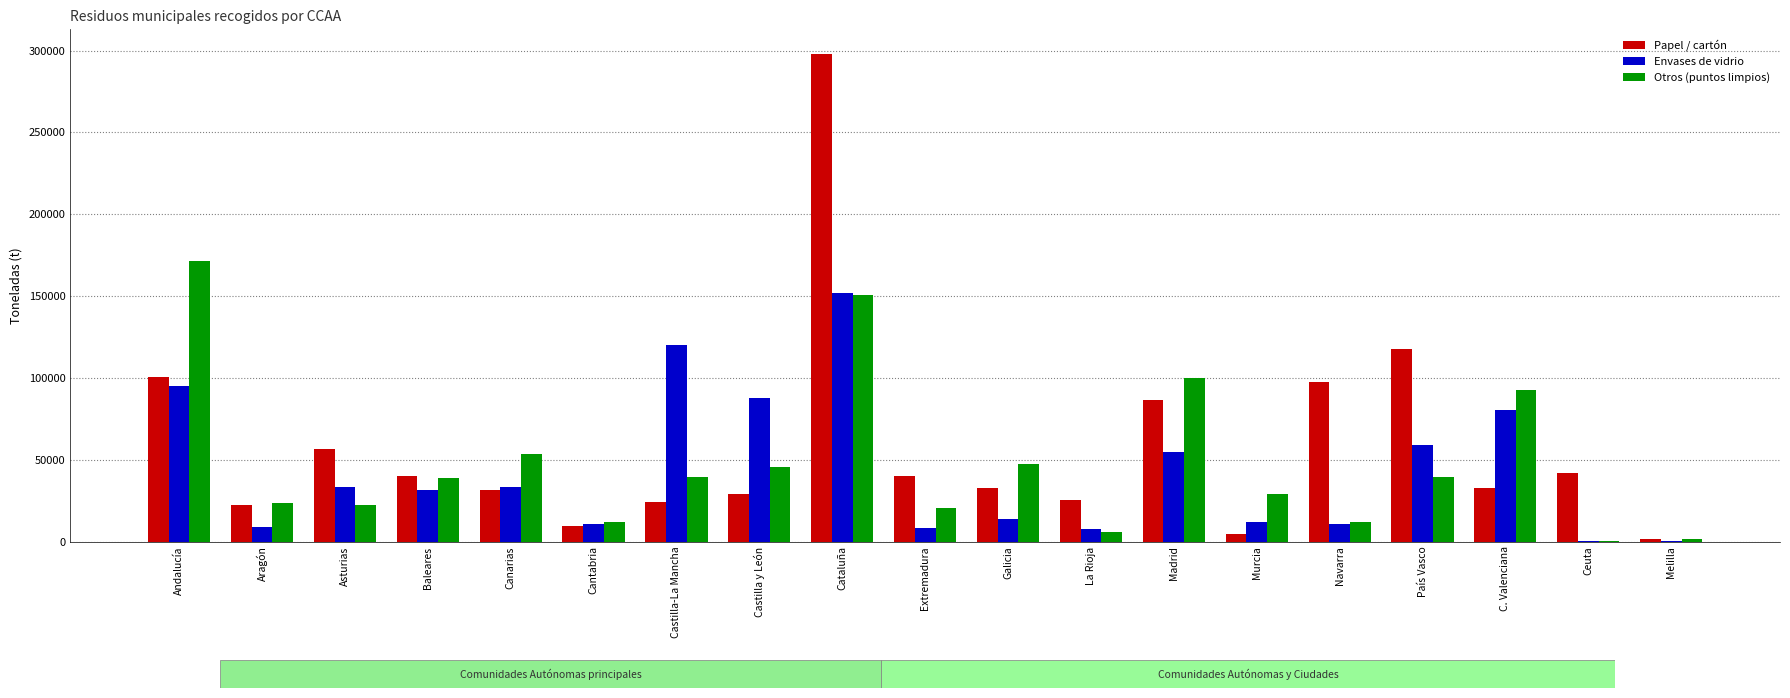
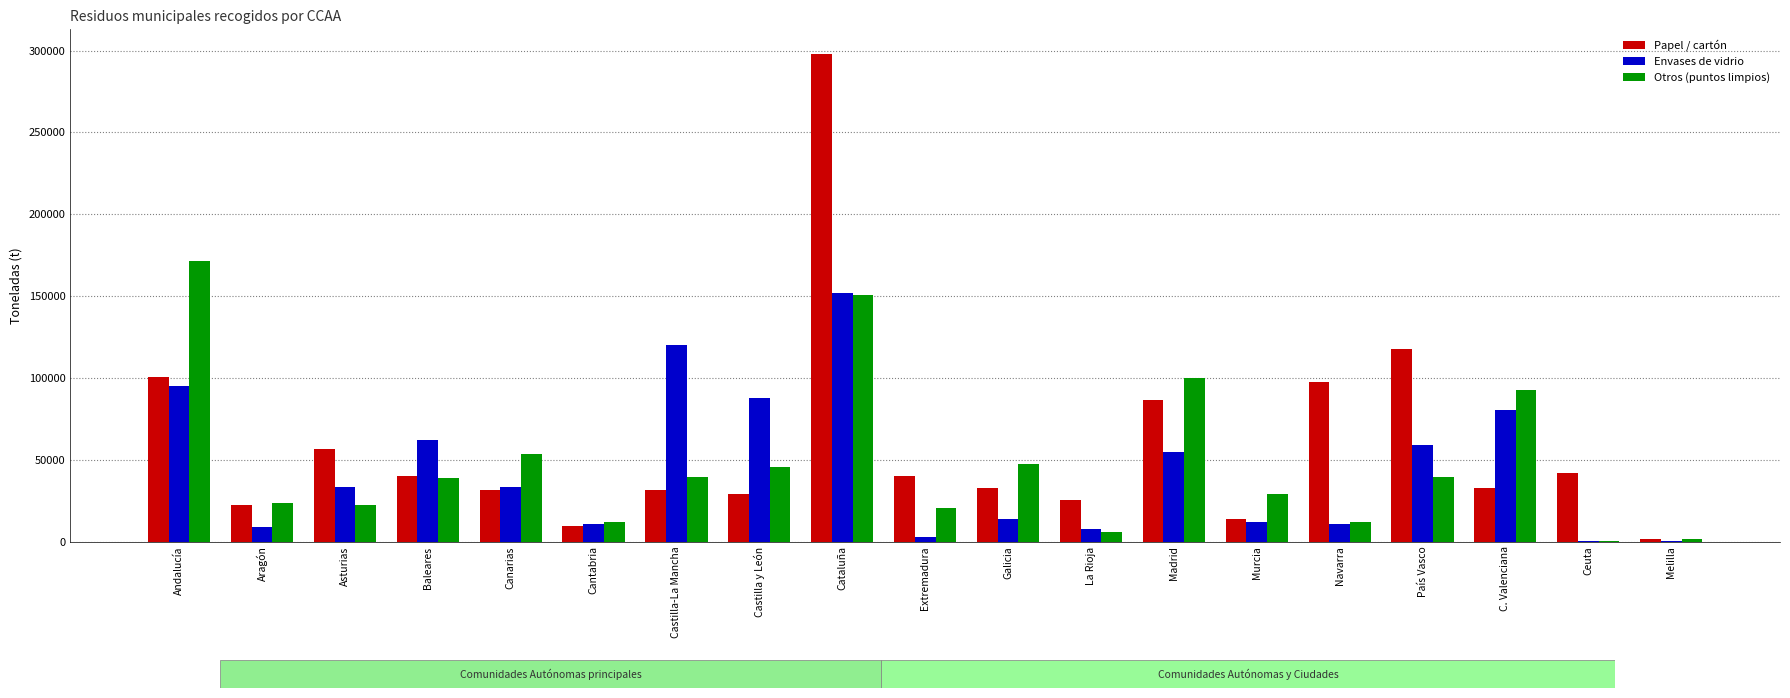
  {
    "Papel / cartón": {
      "Andalucía": 101000,
      "Aragón": 22000,
      "Asturias": 56000,
      "Baleares": 40000,
      "Canarias": 32000,
      "Cantabria": 10000,
-     "Castilla-La Mancha": 24000,
+     "Castilla-La Mancha": 32000,
      "Castilla y León": 29000,
      "Cataluña": 298000,
      "Extremadura": 40000,
      "Galicia": 33000,
      "La Rioja": 26000,
      "Madrid": 86000,
-     "Murcia": 5000,
+     "Murcia": 14000,
      "Navarra": 97000,
      "País Vasco": 118000,
      "C. Valenciana": 33000,
      "Ceuta": 42000,
      "Melilla": 2000
    },
    "Envases de vidrio": {
      "Andalucía": 95000,
      "Aragón": 9000,
      "Asturias": 33000,
-     "Baleares": 32000,
+     "Baleares": 62000,
      "Canarias": 33000,
      "Cantabria": 11000,
      "Castilla-La Mancha": 120000,
      "Castilla y León": 88000,
      "Cataluña": 152000,
-     "Extremadura": 8000,
+     "Extremadura": 3000,
      "Galicia": 14000,
      "La Rioja": 8000,
      "Madrid": 54000,
      "Murcia": 12000,
      "Navarra": 11000,
      "País Vasco": 59000,
      "C. Valenciana": 80000
    },
    "Otros (puntos limpios)": {
      "Andalucía": 171000,
      "Aragón": 23000,
      "Asturias": 22000,
      "Baleares": 39000,
      "Canarias": 53000,
      "Cantabria": 12000,
      "Castilla-La Mancha": 39000,
      "Castilla y León": 46000,
      "Cataluña": 151000,
      "Extremadura": 21000,
      "Galicia": 48000,
      "La Rioja": 6000,
      "Madrid": 100000,
      "Murcia": 29000,
      "Navarra": 12000,
      "País Vasco": 39000,
      "C. Valenciana": 93000,
      "Melilla": 2000
    }
  }
